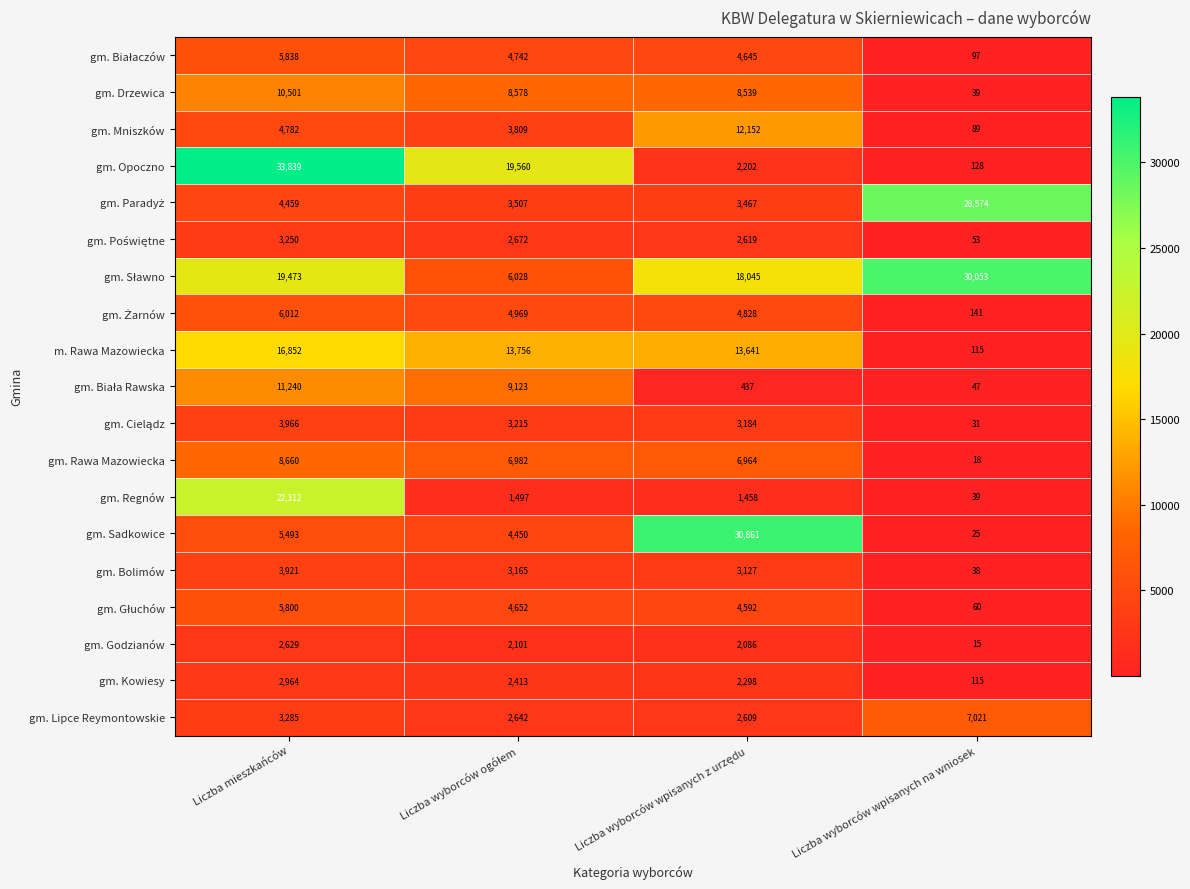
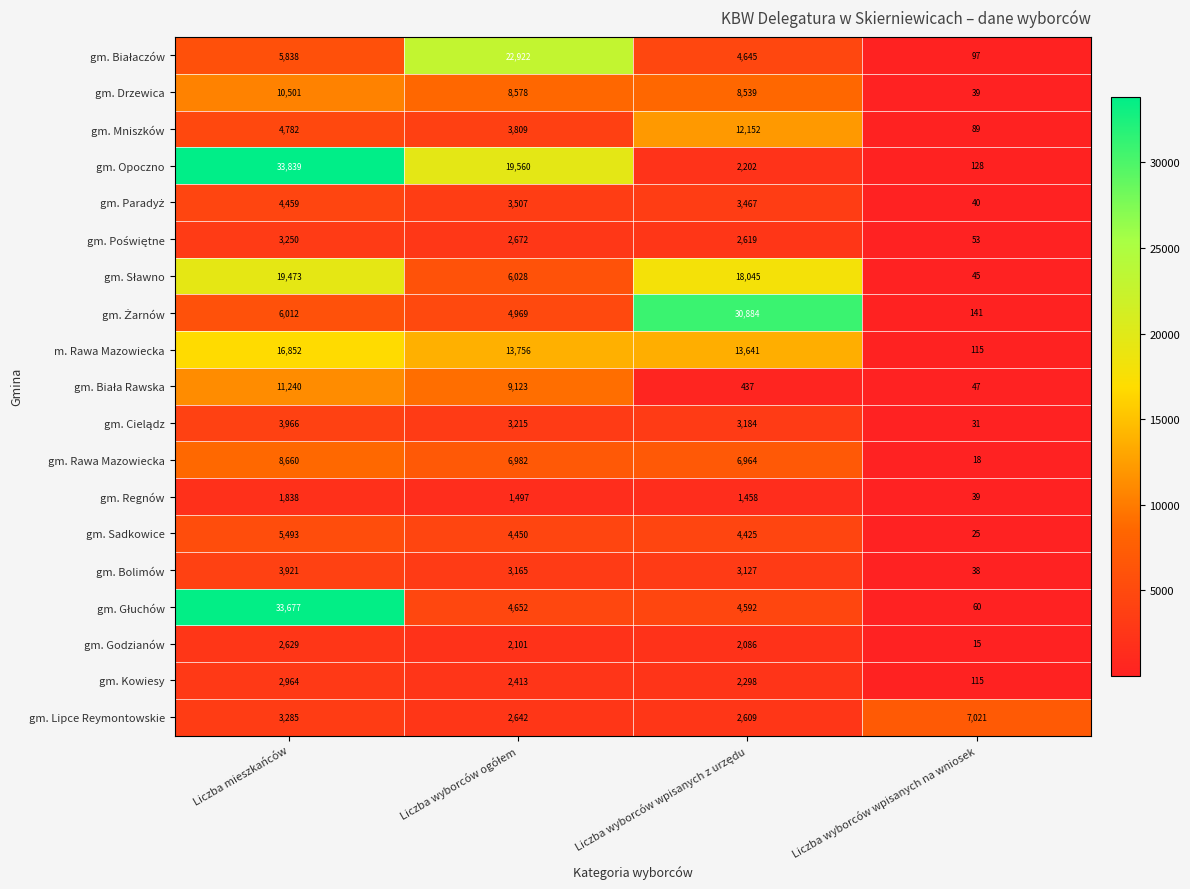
  {
    "gm. Białaczów": {
      "Liczba mieszkańców": "5,838",
-     "Liczba wyborców ogółem": "4,742",
+     "Liczba wyborców ogółem": "22,922",
      "Liczba wyborców wpisanych z urzędu": "4,645",
      "Liczba wyborców wpisanych na wniosek": "97"
    },
    "gm. Drzewica": {
      "Liczba mieszkańców": "10,501",
      "Liczba wyborców ogółem": "8,578",
      "Liczba wyborców wpisanych z urzędu": "8,539",
      "Liczba wyborców wpisanych na wniosek": "39"
    },
    "gm. Mniszków": {
      "Liczba mieszkańców": "4,782",
      "Liczba wyborców ogółem": "3,809",
      "Liczba wyborców wpisanych z urzędu": "12,152",
      "Liczba wyborców wpisanych na wniosek": "89"
    },
    "gm. Opoczno": {
      "Liczba mieszkańców": "33,839",
      "Liczba wyborców ogółem": "19,560",
      "Liczba wyborców wpisanych z urzędu": "2,202",
      "Liczba wyborców wpisanych na wniosek": "128"
    },
    "gm. Paradyż": {
      "Liczba mieszkańców": "4,459",
      "Liczba wyborców ogółem": "3,507",
      "Liczba wyborców wpisanych z urzędu": "3,467",
-     "Liczba wyborców wpisanych na wniosek": "28,574"
+     "Liczba wyborców wpisanych na wniosek": "40"
    },
    "gm. Poświętne": {
      "Liczba mieszkańców": "3,250",
      "Liczba wyborców ogółem": "2,672",
      "Liczba wyborców wpisanych z urzędu": "2,619",
      "Liczba wyborców wpisanych na wniosek": "53"
    },
    "gm. Sławno": {
      "Liczba mieszkańców": "19,473",
      "Liczba wyborców ogółem": "6,028",
      "Liczba wyborców wpisanych z urzędu": "18,045",
-     "Liczba wyborców wpisanych na wniosek": "30,053"
+     "Liczba wyborców wpisanych na wniosek": "45"
    },
    "gm. Żarnów": {
      "Liczba mieszkańców": "6,012",
      "Liczba wyborców ogółem": "4,969",
-     "Liczba wyborców wpisanych z urzędu": "4,828",
+     "Liczba wyborców wpisanych z urzędu": "30,884",
      "Liczba wyborców wpisanych na wniosek": "141"
    },
    "m. Rawa Mazowiecka": {
      "Liczba mieszkańców": "16,852",
      "Liczba wyborców ogółem": "13,756",
      "Liczba wyborców wpisanych z urzędu": "13,641",
      "Liczba wyborców wpisanych na wniosek": "115"
    },
    "gm. Biała Rawska": {
      "Liczba mieszkańców": "11,240",
      "Liczba wyborców ogółem": "9,123",
      "Liczba wyborców wpisanych z urzędu": "437",
      "Liczba wyborców wpisanych na wniosek": "47"
    },
    "gm. Cielądz": {
      "Liczba mieszkańców": "3,966",
      "Liczba wyborców ogółem": "3,215",
      "Liczba wyborców wpisanych z urzędu": "3,184",
      "Liczba wyborców wpisanych na wniosek": "31"
    },
    "gm. Rawa Mazowiecka": {
      "Liczba mieszkańców": "8,660",
      "Liczba wyborców ogółem": "6,982",
      "Liczba wyborców wpisanych z urzędu": "6,964",
      "Liczba wyborców wpisanych na wniosek": "18"
    },
    "gm. Regnów": {
-     "Liczba mieszkańców": "22,312",
+     "Liczba mieszkańców": "1,838",
      "Liczba wyborców ogółem": "1,497",
      "Liczba wyborców wpisanych z urzędu": "1,458",
      "Liczba wyborców wpisanych na wniosek": "39"
    },
    "gm. Sadkowice": {
      "Liczba mieszkańców": "5,493",
      "Liczba wyborców ogółem": "4,450",
-     "Liczba wyborców wpisanych z urzędu": "30,861",
+     "Liczba wyborców wpisanych z urzędu": "4,425",
      "Liczba wyborców wpisanych na wniosek": "25"
    },
    "gm. Bolimów": {
      "Liczba mieszkańców": "3,921",
      "Liczba wyborców ogółem": "3,165",
      "Liczba wyborców wpisanych z urzędu": "3,127",
      "Liczba wyborców wpisanych na wniosek": "38"
    },
    "gm. Głuchów": {
-     "Liczba mieszkańców": "5,800",
+     "Liczba mieszkańców": "33,677",
      "Liczba wyborców ogółem": "4,652",
      "Liczba wyborców wpisanych z urzędu": "4,592",
      "Liczba wyborców wpisanych na wniosek": "60"
    },
    "gm. Godzianów": {
      "Liczba mieszkańców": "2,629",
      "Liczba wyborców ogółem": "2,101",
      "Liczba wyborców wpisanych z urzędu": "2,086",
      "Liczba wyborców wpisanych na wniosek": "15"
    },
    "gm. Kowiesy": {
      "Liczba mieszkańców": "2,964",
      "Liczba wyborców ogółem": "2,413",
      "Liczba wyborców wpisanych z urzędu": "2,298",
      "Liczba wyborców wpisanych na wniosek": "115"
    },
    "gm. Lipce Reymontowskie": {
      "Liczba mieszkańców": "3,285",
      "Liczba wyborców ogółem": "2,642",
      "Liczba wyborców wpisanych z urzędu": "2,609",
      "Liczba wyborców wpisanych na wniosek": "7,021"
    }
  }
